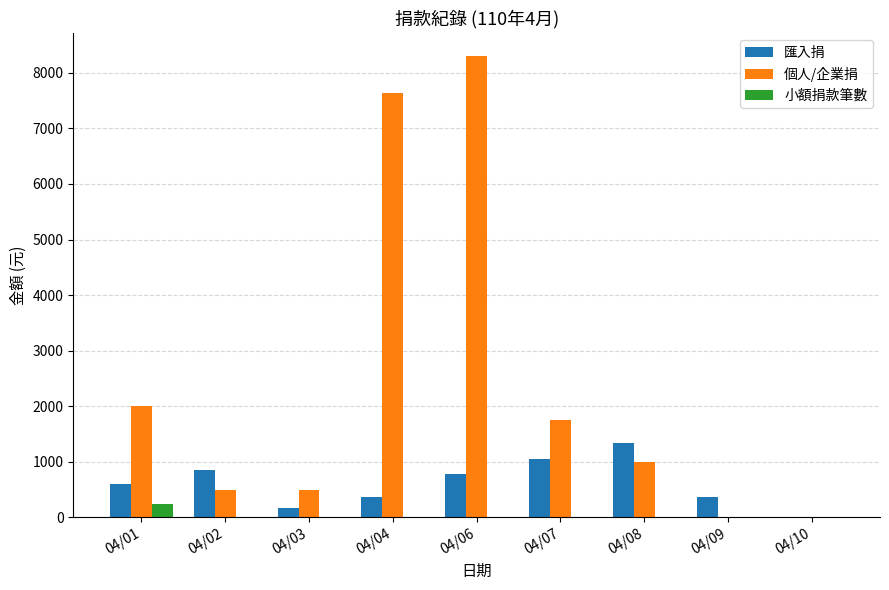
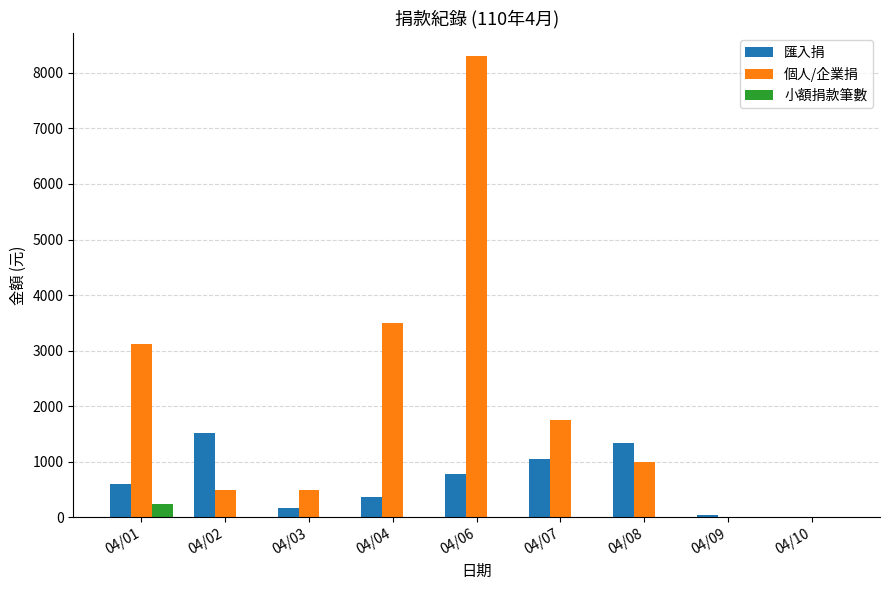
  {
    "匯入捐": {
      "04/01": 600,
-     "04/02": 900,
+     "04/02": 1500,
      "04/03": 200,
      "04/04": 400,
      "04/06": 800,
      "04/07": 1100,
      "04/08": 1300,
-     "04/09": 400
+     "04/09": 100
    },
    "個人/企業捐": {
-     "04/01": 2000,
+     "04/01": 3100,
      "04/02": 500,
      "04/03": 500,
-     "04/04": 7600,
+     "04/04": 3500,
      "04/06": 8300,
      "04/07": 1800,
      "04/08": 1000,
      "04/09": 0,
      "04/10": 0
    },
    "小額捐款筆數": {
      "04/01": 200
    }
  }
